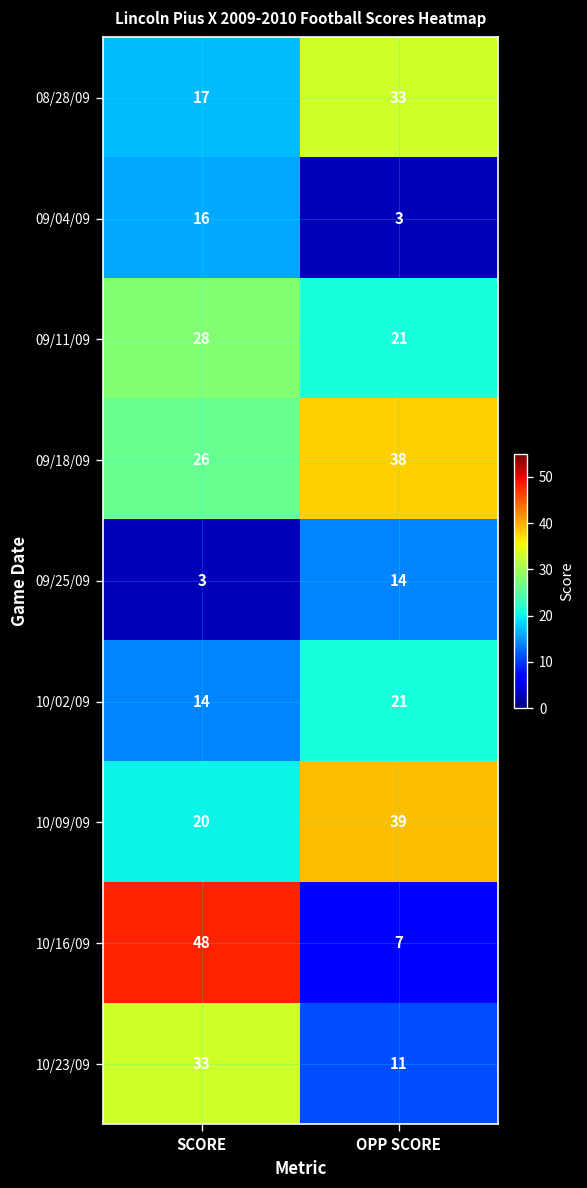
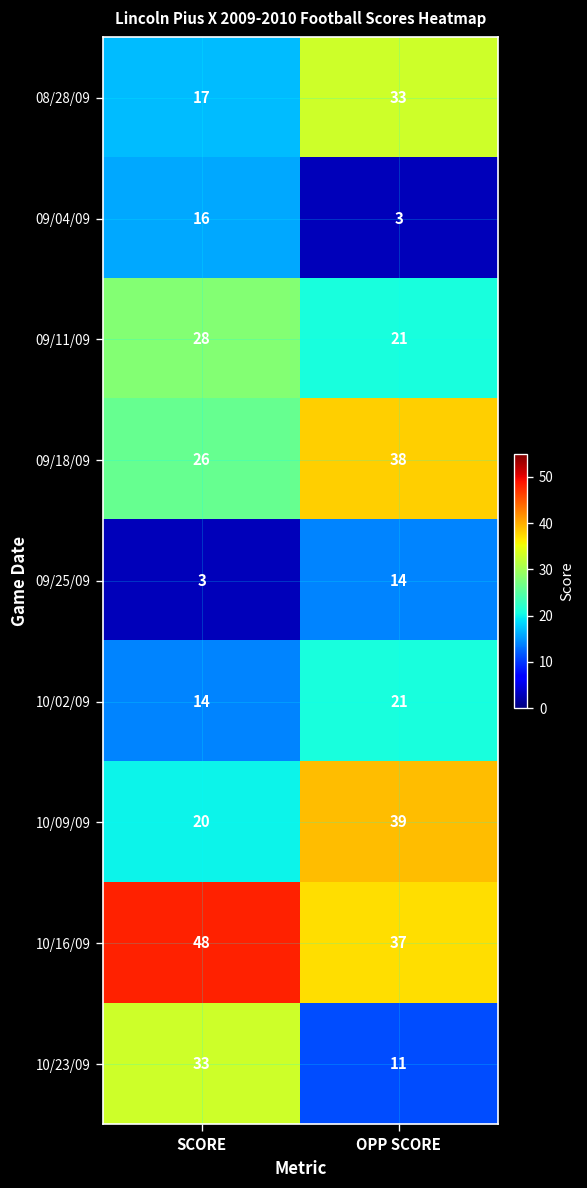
  {
    "08/28/09": {
      "SCORE": 17,
      "OPP SCORE": 33
    },
    "09/04/09": {
      "SCORE": 16,
      "OPP SCORE": 3
    },
    "09/11/09": {
      "SCORE": 28,
      "OPP SCORE": 21
    },
    "09/18/09": {
      "SCORE": 26,
      "OPP SCORE": 38
    },
    "09/25/09": {
      "SCORE": 3,
      "OPP SCORE": 14
    },
    "10/02/09": {
      "SCORE": 14,
      "OPP SCORE": 21
    },
    "10/09/09": {
      "SCORE": 20,
      "OPP SCORE": 39
    },
    "10/16/09": {
      "SCORE": 48,
-     "OPP SCORE": 7
+     "OPP SCORE": 37
    },
    "10/23/09": {
      "SCORE": 33,
      "OPP SCORE": 11
    }
  }
